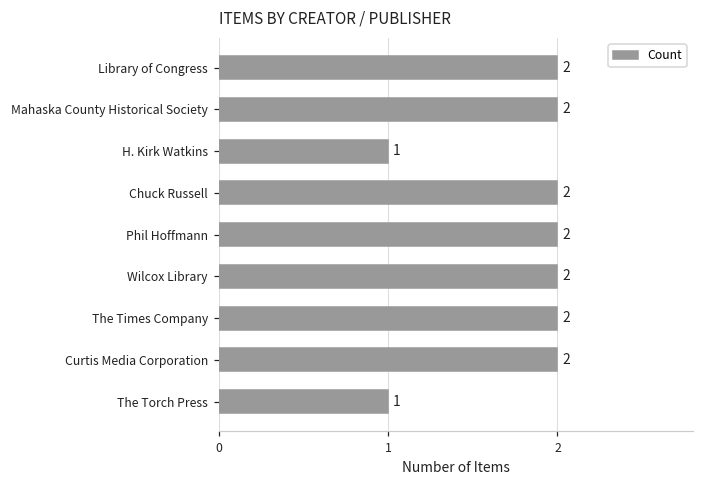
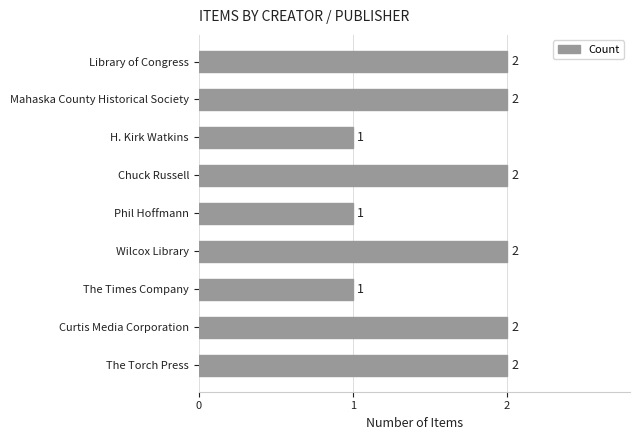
  {
    "Library of Congress": 2,
    "Mahaska County Historical Society": 2,
    "H. Kirk Watkins": 1,
    "Chuck Russell": 2,
-   "Phil Hoffmann": 2,
+   "Phil Hoffmann": 1,
    "Wilcox Library": 2,
-   "The Times Company": 2,
+   "The Times Company": 1,
    "Curtis Media Corporation": 2,
-   "The Torch Press": 1
+   "The Torch Press": 2
  }
